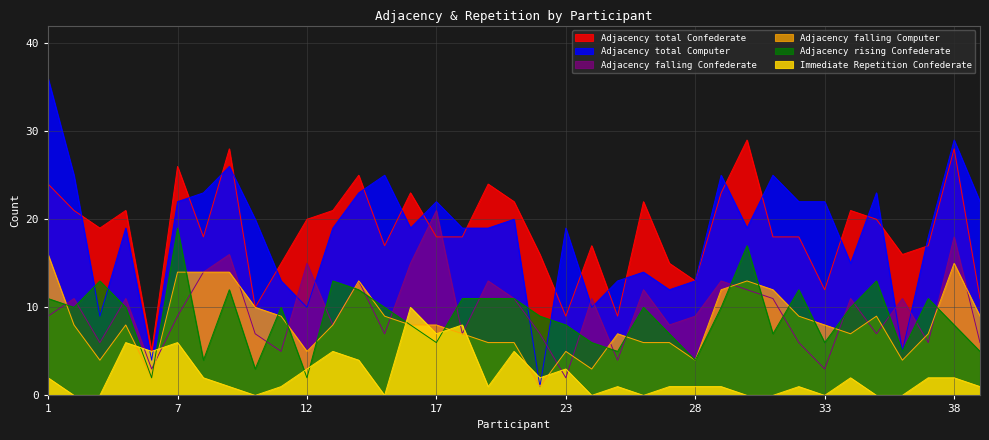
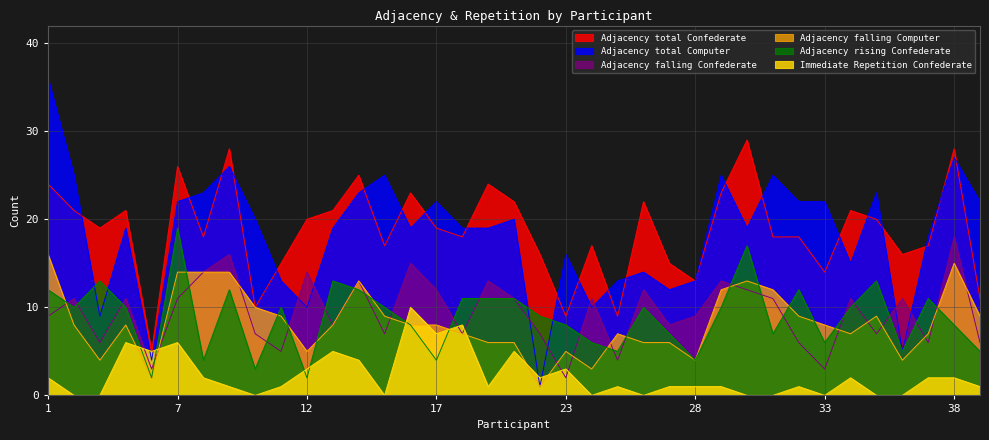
  {
    "Adjacency total Confederate": {
      "1": 24,
      "7": 26,
      "12": 20,
-     "17": 18,
+     "17": 19,
      "23": 9,
-     "33": 12,
+     "33": 14,
      "38": 28
    },
    "Adjacency total Computer": {
      "1": 36,
      "7": 22,
      "12": 10,
      "17": 22,
-     "23": 19,
+     "23": 16,
      "33": 22,
-     "38": 29
+     "38": 27
    },
    "Adjacency falling Confederate": {
      "1": 9,
-     "7": 9,
-     "12": 15,
-     "17": 21,
+     "7": 11,
+     "12": 14,
+     "17": 12,
      "23": 2,
      "28": 9,
      "33": 3,
      "38": 18
    },
    "Adjacency rising Confederate": {
-     "1": 11,
+     "1": 12,
      "7": 19,
      "12": 2,
-     "17": 6,
+     "17": 4,
      "23": 8,
      "33": 6,
      "38": 8
    }
  }
